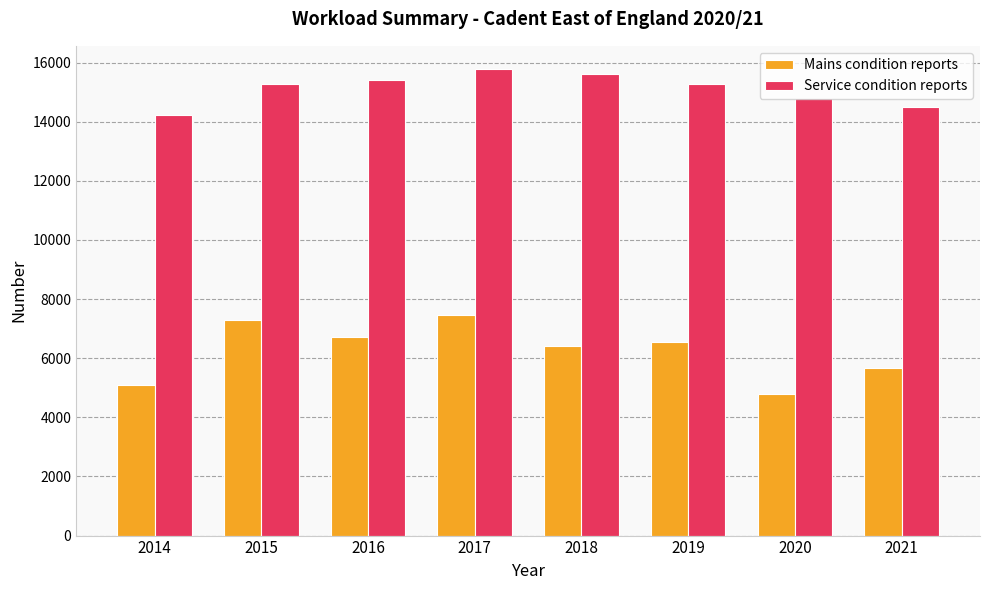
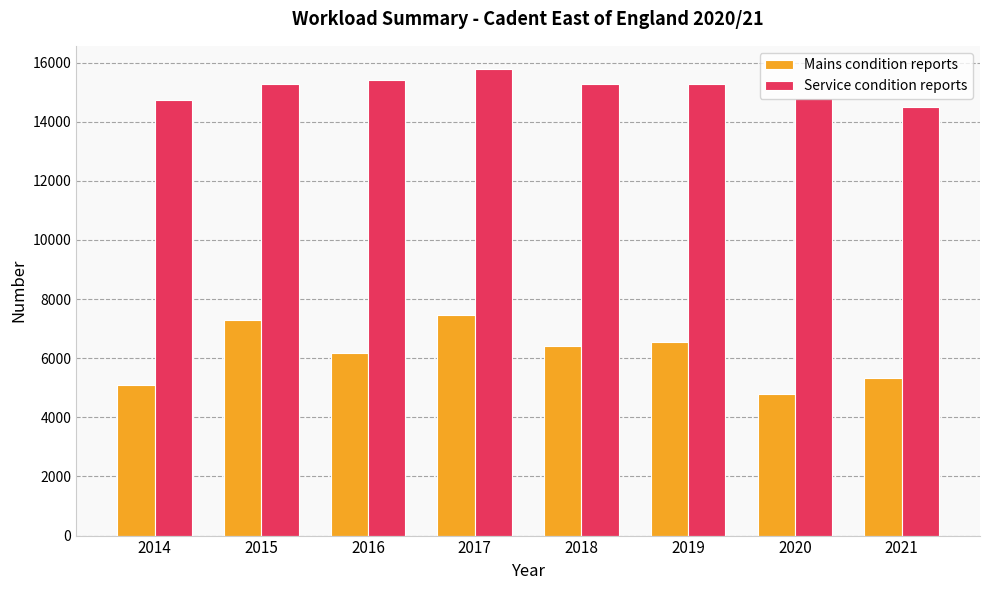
  {
    "Mains condition reports": {
      "2014": 5100,
      "2015": 7300,
-     "2016": 6700,
+     "2016": 6200,
      "2017": 7500,
      "2018": 6400,
      "2019": 6500,
      "2020": 4800,
-     "2021": 5700
+     "2021": 5300
    },
    "Service condition reports": {
-     "2014": 14200,
+     "2014": 14700,
      "2015": 15300,
      "2016": 15400,
      "2017": 15800,
-     "2018": 15600,
+     "2018": 15300,
      "2019": 15300,
      "2021": 14500
    }
  }
